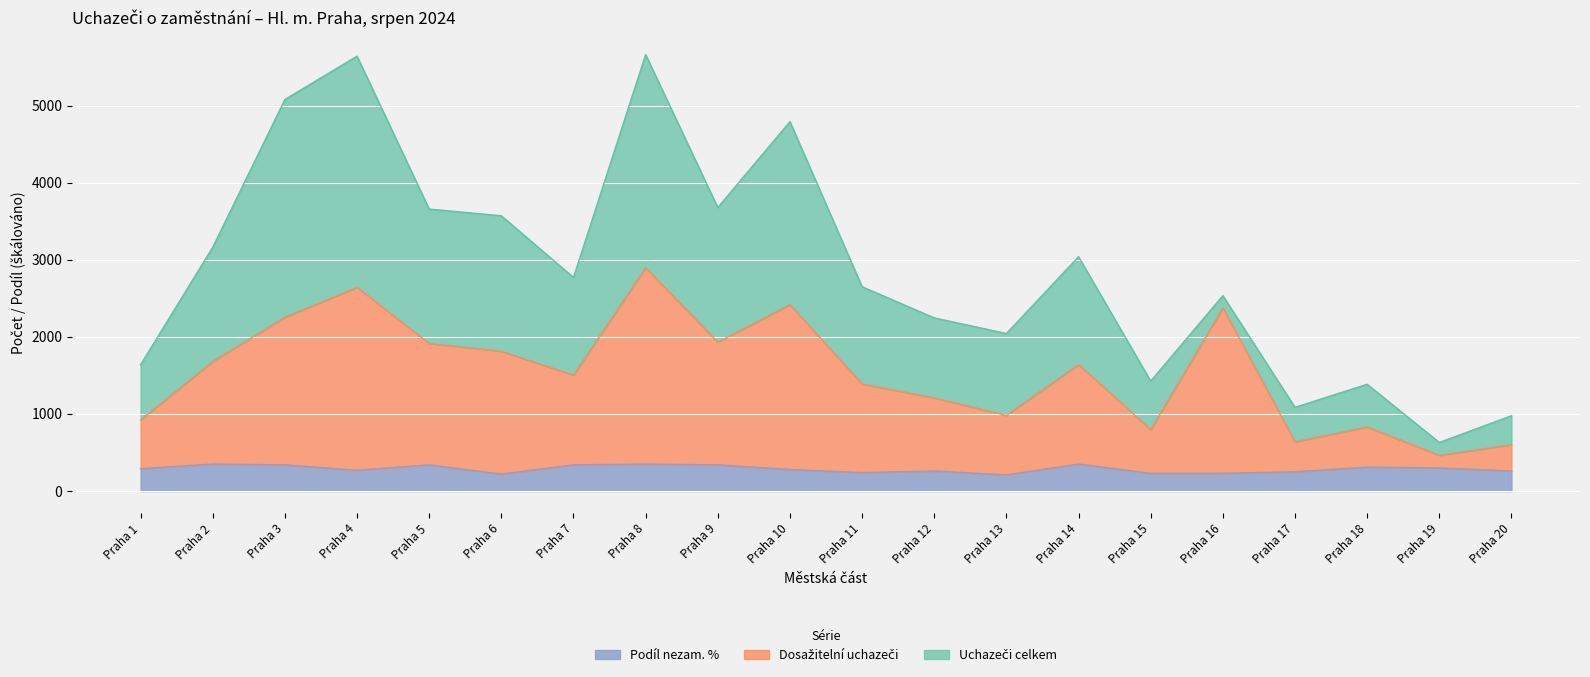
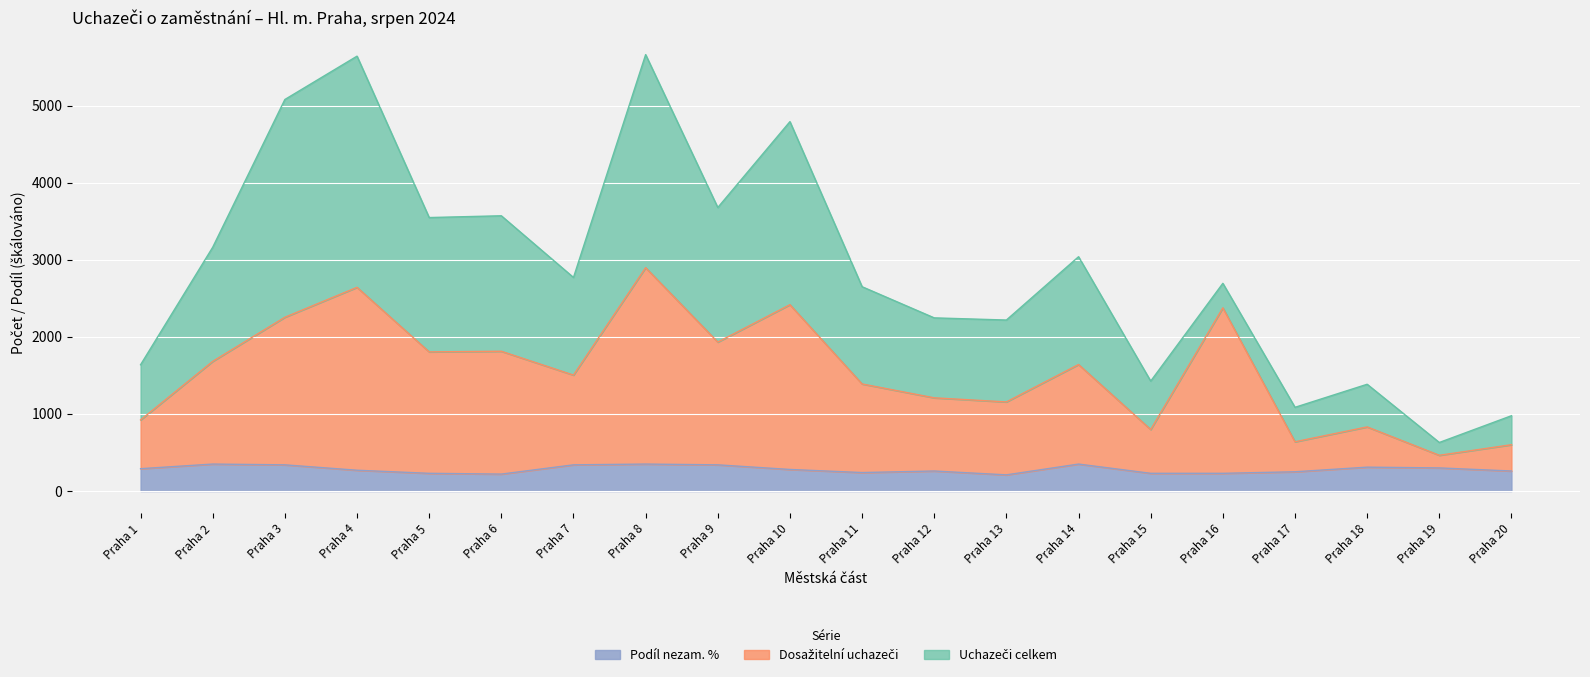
  {
    "Podíl nezam. %": {
      "Praha 1": 300,
      "Praha 2": 400,
      "Praha 3": 300,
      "Praha 4": 300,
-     "Praha 5": 300,
+     "Praha 5": 200,
      "Praha 6": 200,
      "Praha 7": 300,
      "Praha 8": 400,
      "Praha 9": 300,
      "Praha 10": 300,
      "Praha 11": 200,
      "Praha 12": 300,
      "Praha 13": 200,
      "Praha 14": 400,
      "Praha 15": 200,
      "Praha 16": 200,
      "Praha 17": 300,
      "Praha 18": 300,
      "Praha 19": 300,
      "Praha 20": 300
    },
    "Dosažitelní uchazeči": {
      "Praha 1": 600,
      "Praha 2": 1300,
      "Praha 3": 1900,
      "Praha 4": 2400,
      "Praha 5": 1600,
      "Praha 6": 1600,
      "Praha 7": 1200,
      "Praha 8": 2500,
      "Praha 9": 1600,
      "Praha 10": 2100,
      "Praha 11": 1100,
      "Praha 12": 900,
-     "Praha 13": 800,
+     "Praha 13": 900,
      "Praha 14": 1300,
      "Praha 15": 600,
      "Praha 16": 2100,
      "Praha 17": 400,
      "Praha 18": 500,
      "Praha 19": 200,
      "Praha 20": 300
    },
    "Uchazeči celkem": {
      "Praha 1": 700,
      "Praha 2": 1500,
      "Praha 3": 2800,
      "Praha 4": 3000,
      "Praha 5": 1700,
      "Praha 6": 1800,
      "Praha 7": 1300,
      "Praha 8": 2800,
      "Praha 9": 1700,
      "Praha 10": 2400,
      "Praha 11": 1300,
      "Praha 12": 1000,
      "Praha 13": 1100,
      "Praha 14": 1400,
      "Praha 15": 600,
-     "Praha 16": 200,
+     "Praha 16": 300,
      "Praha 17": 400,
      "Praha 18": 600,
      "Praha 19": 200,
      "Praha 20": 400
    }
  }
